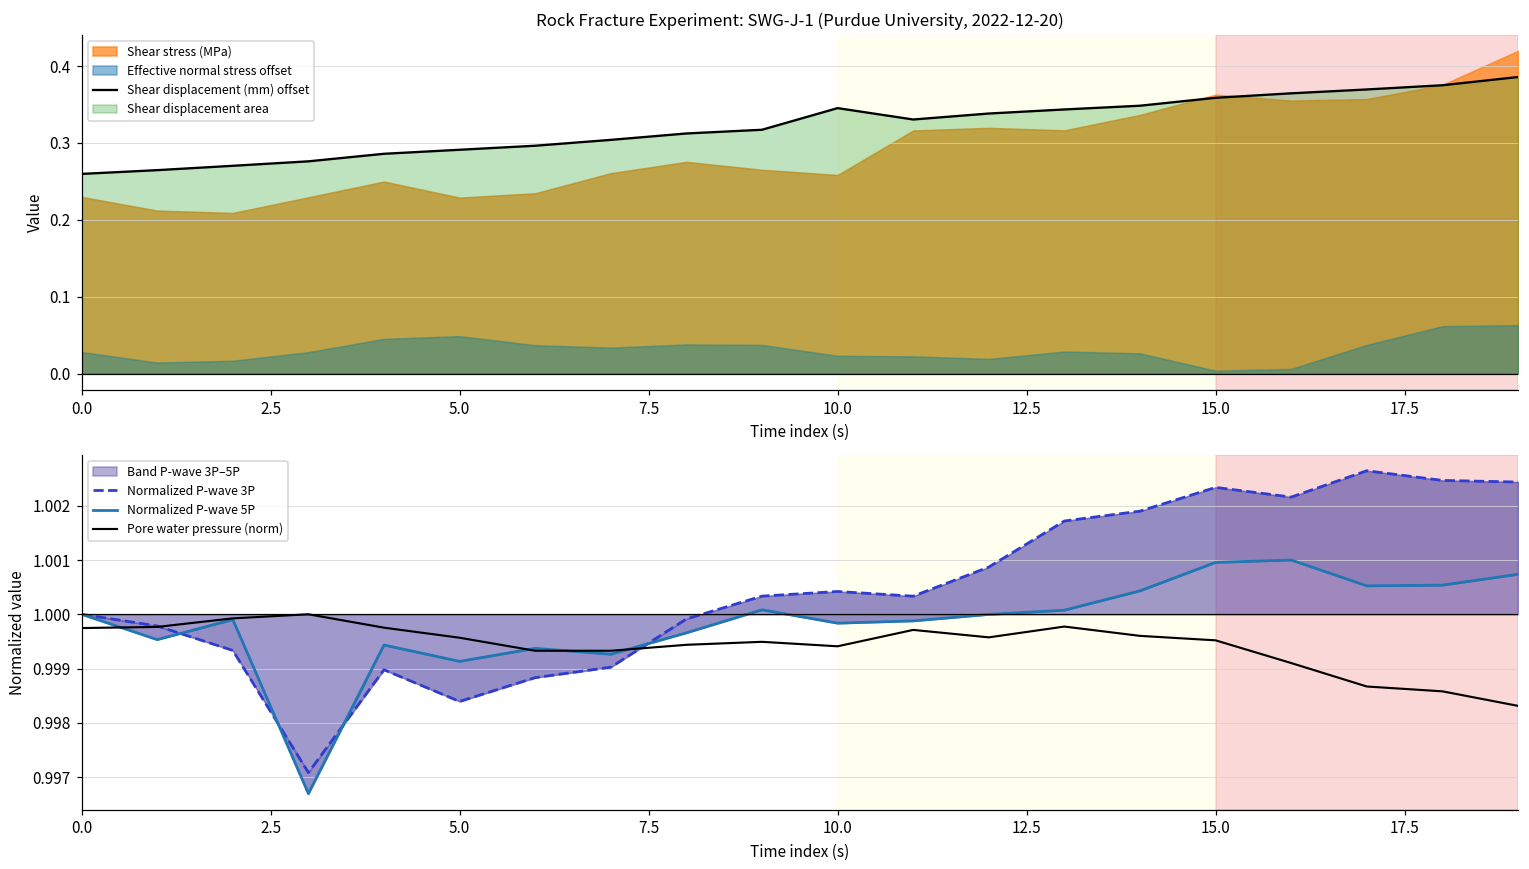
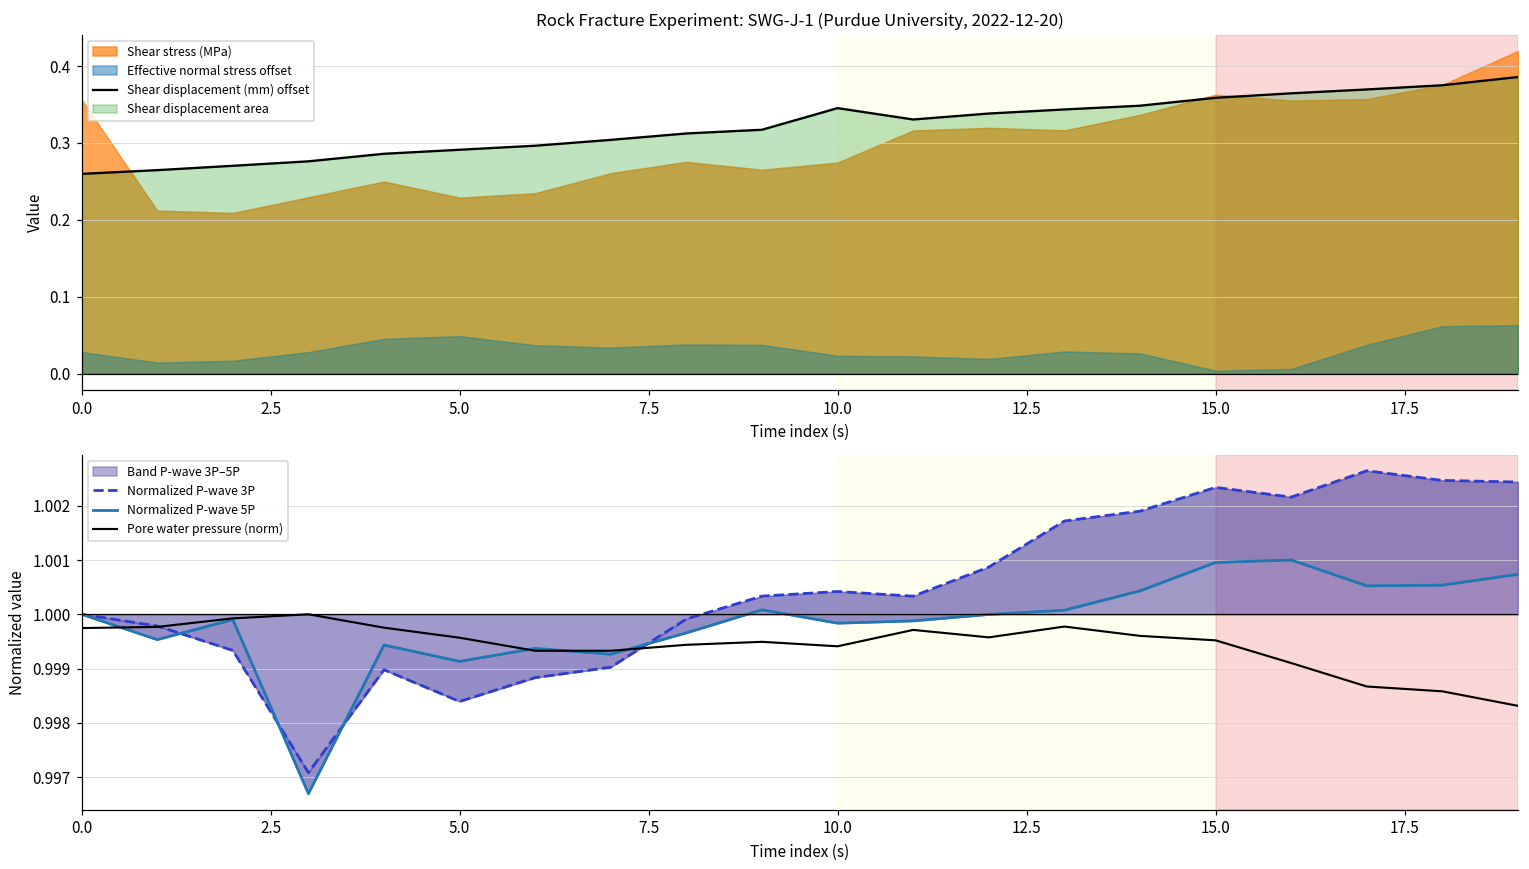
  {
    "Rock Fracture Experiment: SWG-J-1 (Purdue University, 2022-12-20)": {
      "Shear stress (MPa)": {
-       "0.0": 0.23,
+       "0.0": 0.36,
        "5.0": 0.23,
-       "10.0": 0.26,
+       "10.0": 0.27,
        "15.0": 0.36
      },
      "Effective normal stress offset": {
        "0.0": 0.03,
        "5.0": 0.05,
        "10.0": 0.02,
        "15.0": 0.00
      },
      "Shear displacement area": {
        "0.0": 0.26,
        "5.0": 0.29,
        "10.0": 0.35,
        "15.0": 0.36
      }
    }
  }
